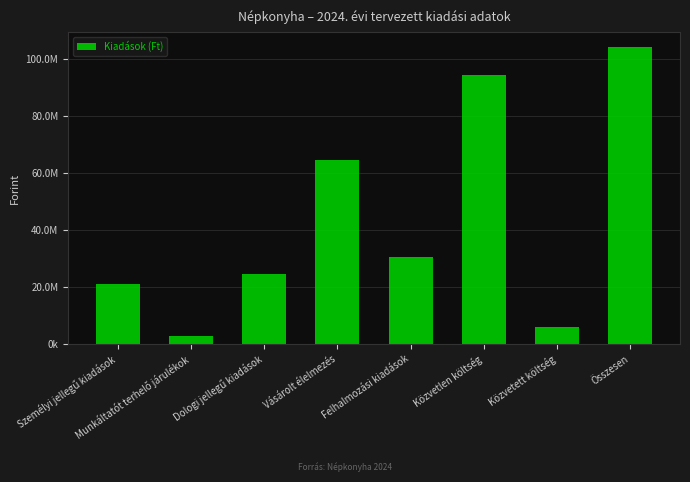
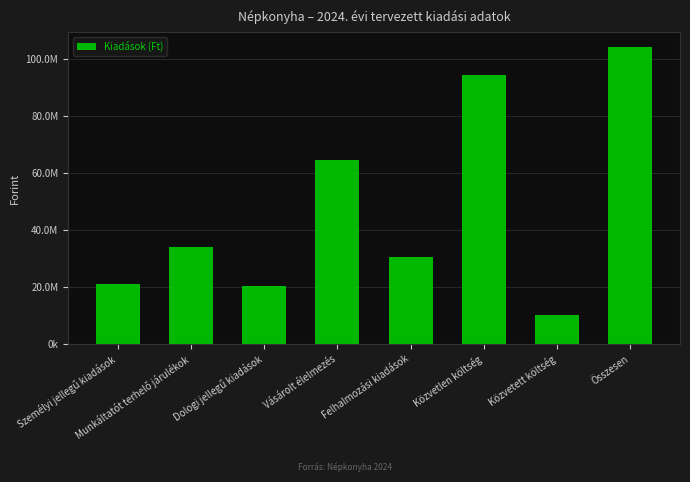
  {
    "Személyi jellegű kiadások": 21000000,
-   "Munkáltatót terhelő járulékok": 3000000,
-   "Dologi jellegű kiadások": 24000000,
+   "Munkáltatót terhelő járulékok": 34000000,
+   "Dologi jellegű kiadások": 20000000,
    "Vásárolt élelmezés": 65000000,
    "Felhalmozási kiadások": 31000000,
    "Közvetlen költség": 94000000,
-   "Közvetett költség": 6000000,
+   "Közvetett költség": 10000000,
    "Összesen": 104000000
  }
